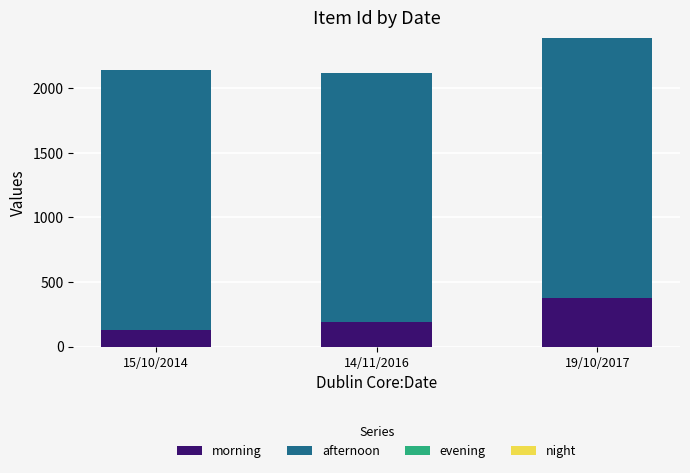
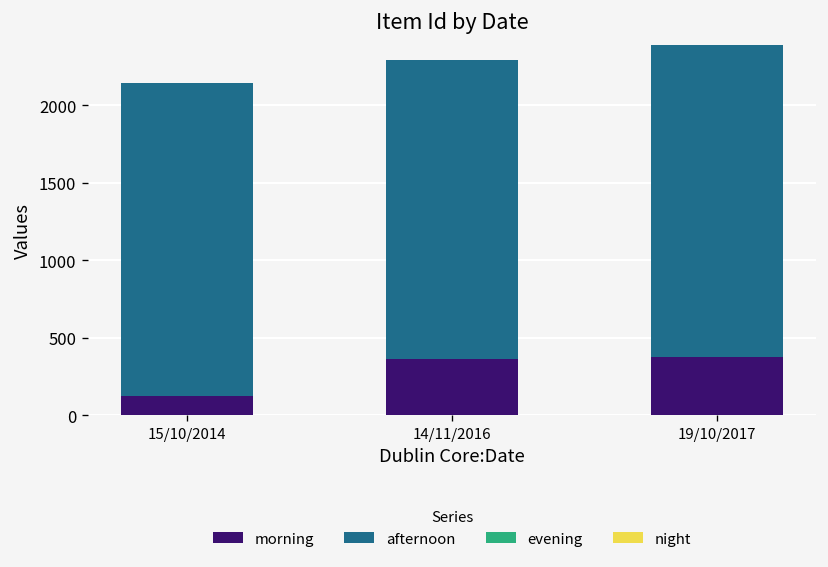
  {
    "morning": {
      "15/10/2014": 130,
-     "14/11/2016": 190,
+     "14/11/2016": 360,
      "19/10/2017": 370
    }
  }
